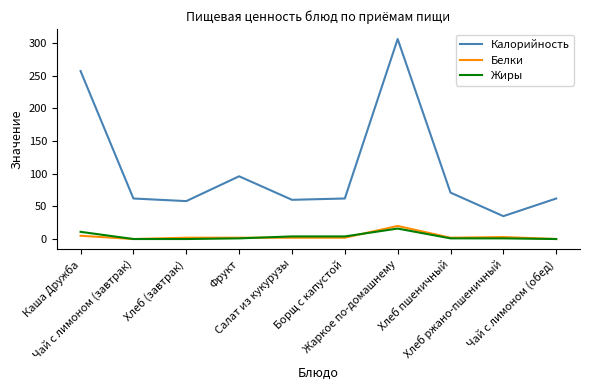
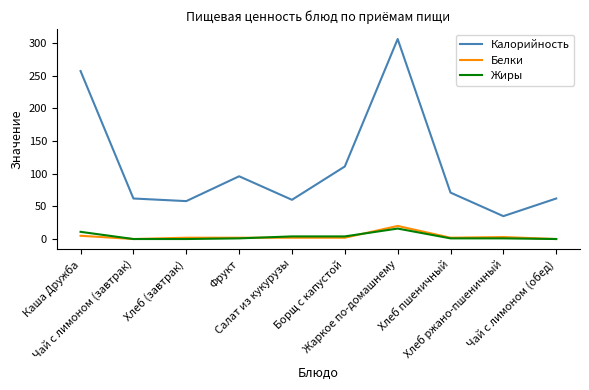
  {
    "Калорийность": {
      "Каша Дружба": 260,
      "Чай с лимоном (завтрак)": 60,
      "Хлеб (завтрак)": 60,
      "Фрукт": 100,
      "Салат из кукурузы": 60,
-     "Борщ с капустой": 60,
+     "Борщ с капустой": 110,
      "Жаркое по-домашнему": 310,
      "Хлеб пшеничный": 70,
      "Хлеб ржано-пшеничный": 40,
      "Чай с лимоном (обед)": 60
    },
    "Белки": {
      "Каша Дружба": 10,
      "Жаркое по-домашнему": 20
    },
    "Жиры": {
      "Каша Дружба": 10,
      "Жаркое по-домашнему": 20
    }
  }
